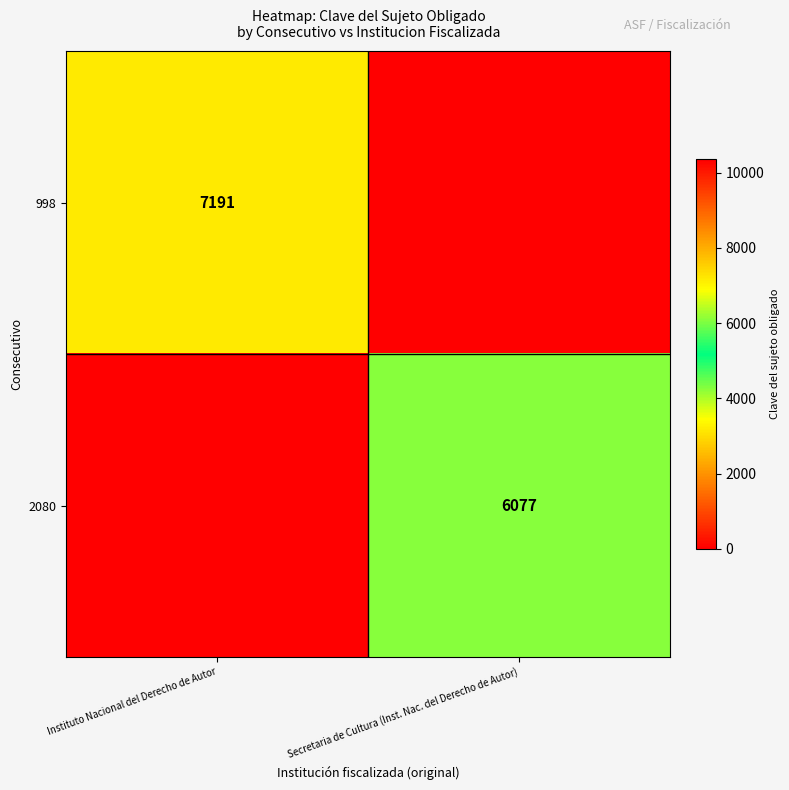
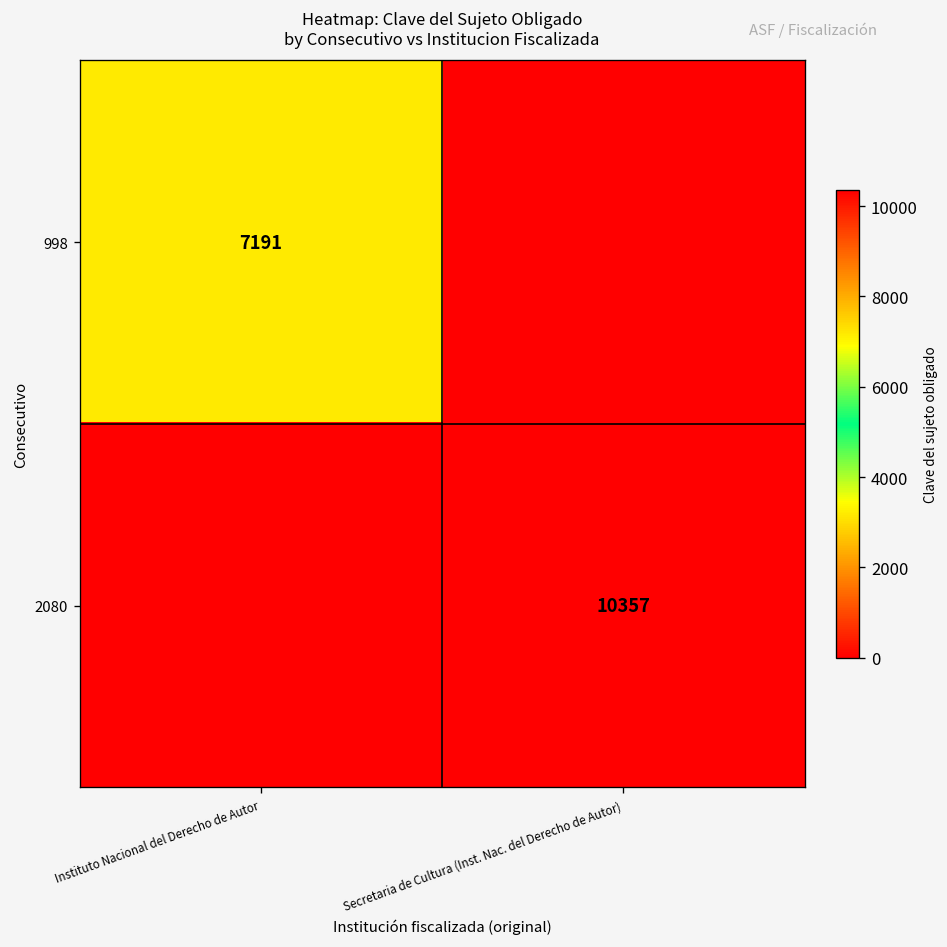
  {
    "998": {
      "Instituto Nacional del Derecho de Autor": 7191
    },
    "2080": {
-     "Secretaria de Cultura (Inst. Nac. del Derecho de Autor)": 6077
+     "Secretaria de Cultura (Inst. Nac. del Derecho de Autor)": 10357
    }
  }
